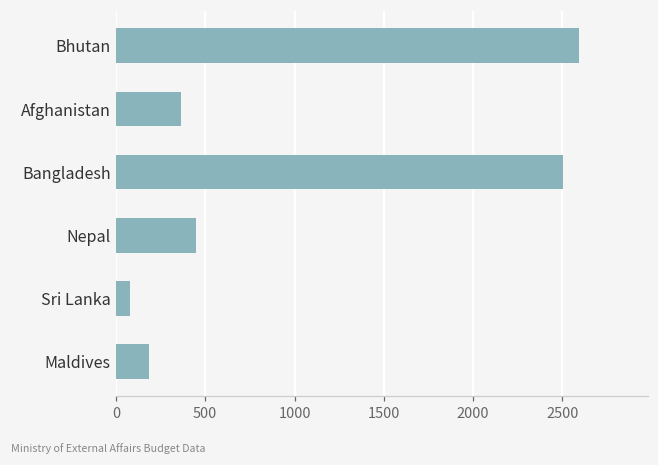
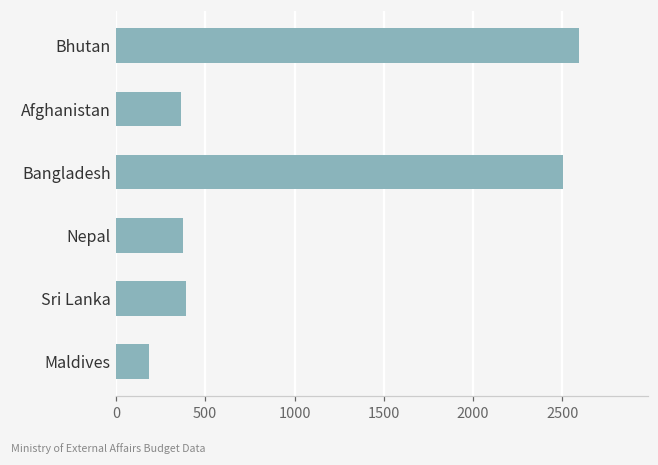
  {
    "Bhutan": 2590,
    "Afghanistan": 370,
    "Bangladesh": 2500,
-   "Nepal": 450,
-   "Sri Lanka": 80,
+   "Nepal": 380,
+   "Sri Lanka": 390,
    "Maldives": 180
  }
